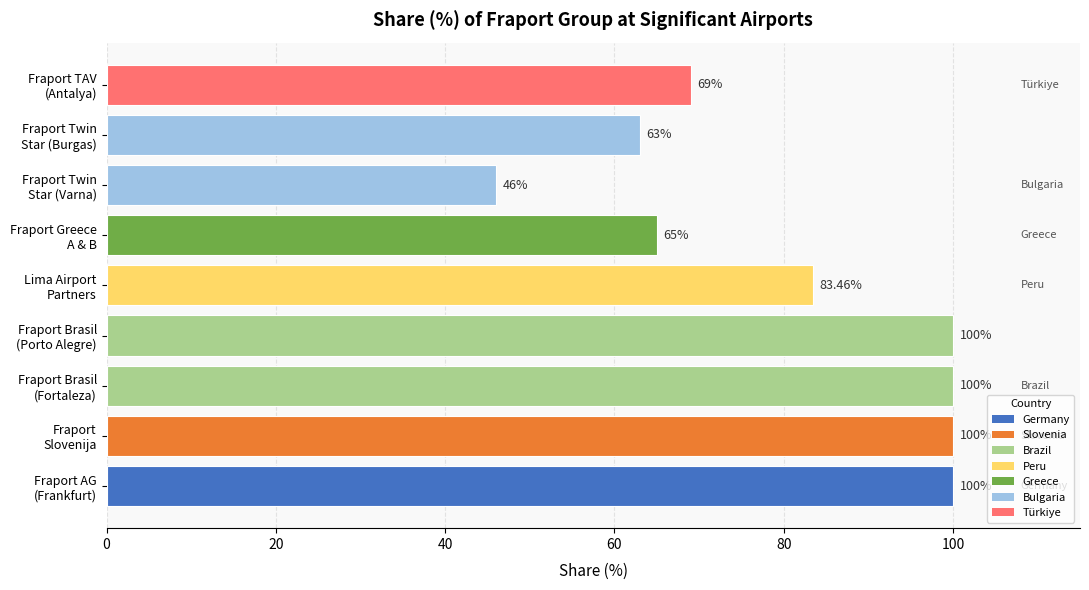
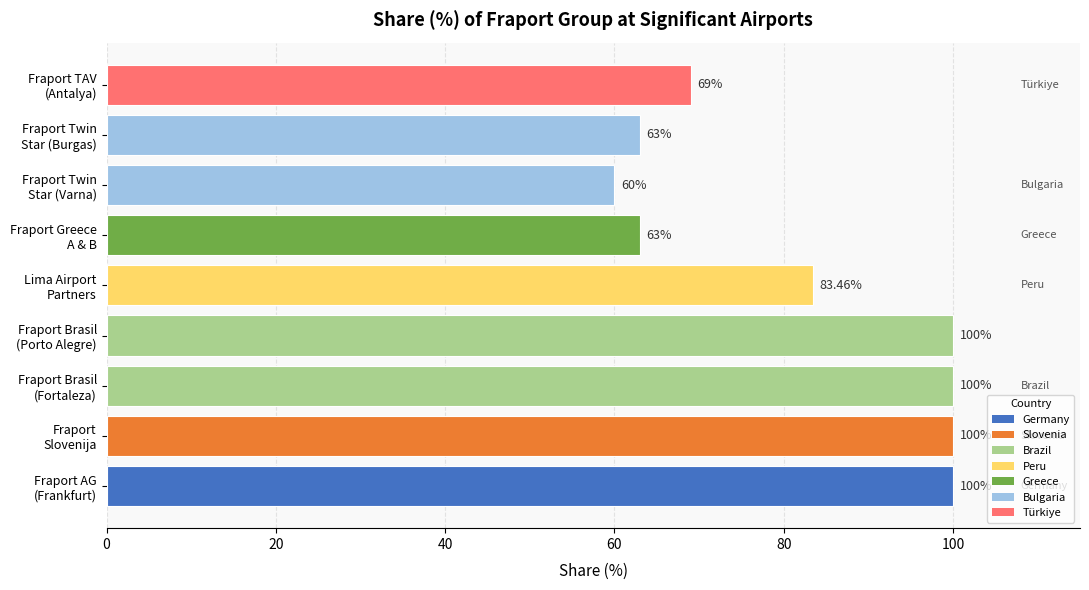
  {
    "Fraport TAV (Antalya)": "69%",
    "Fraport Twin Star (Burgas)": "63%",
-   "Fraport Twin Star (Varna)": "46%",
-   "Fraport Greece A & B": "65%",
+   "Fraport Twin Star (Varna)": "60%",
+   "Fraport Greece A & B": "63%",
    "Lima Airport Partners": "83.46%",
    "Fraport Brasil (Porto Alegre)": "100%",
    "Fraport Brasil (Fortaleza)": "100%"
  }
